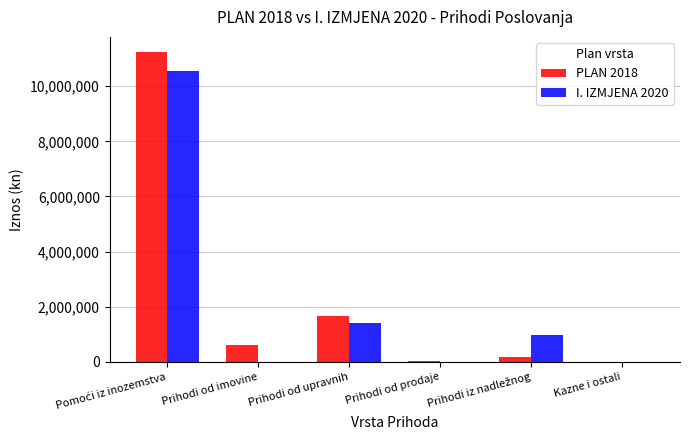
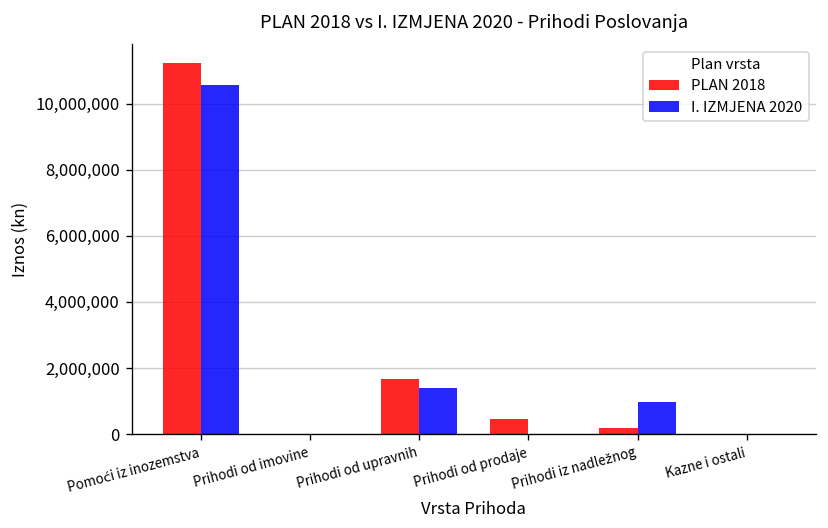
  {
    "PLAN 2018": {
      "Pomoći iz inozemstva": "11,200,000",
-     "Prihodi od imovine": "600,000",
+     "Prihodi od imovine": "0",
      "Prihodi od upravnih": "1,700,000",
-     "Prihodi od prodaje": "0",
+     "Prihodi od prodaje": "500,000",
      "Prihodi iz nadležnog": "200,000",
      "Kazne i ostali": "0"
    },
    "I. IZMJENA 2020": {
      "Pomoći iz inozemstva": "10,600,000",
      "Prihodi od upravnih": "1,400,000",
      "Prihodi iz nadležnog": "1,000,000",
      "Kazne i ostali": "0"
    }
  }
